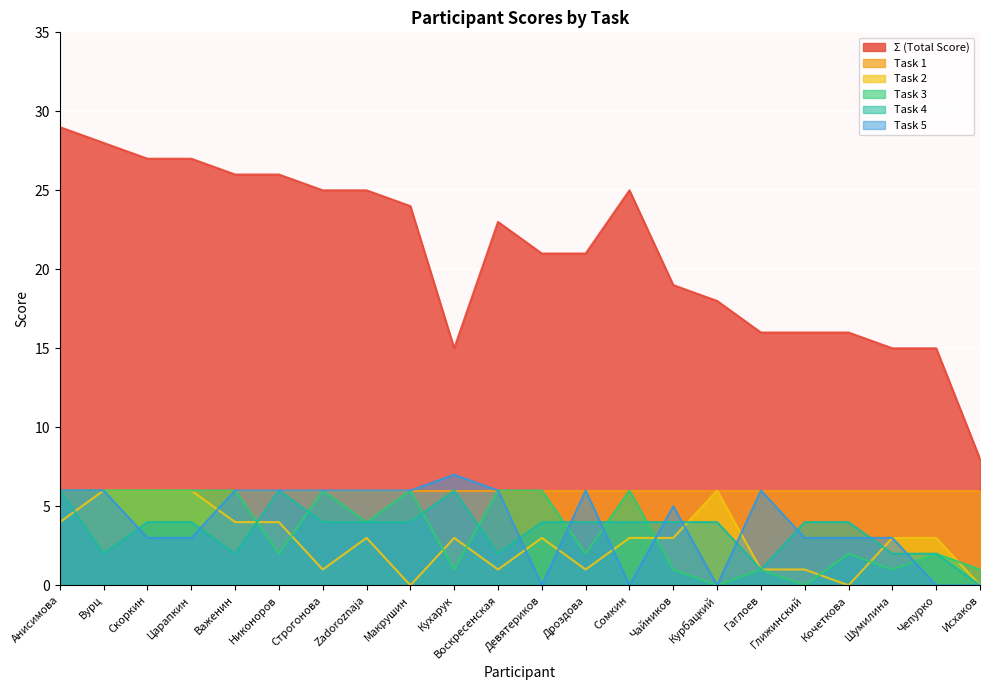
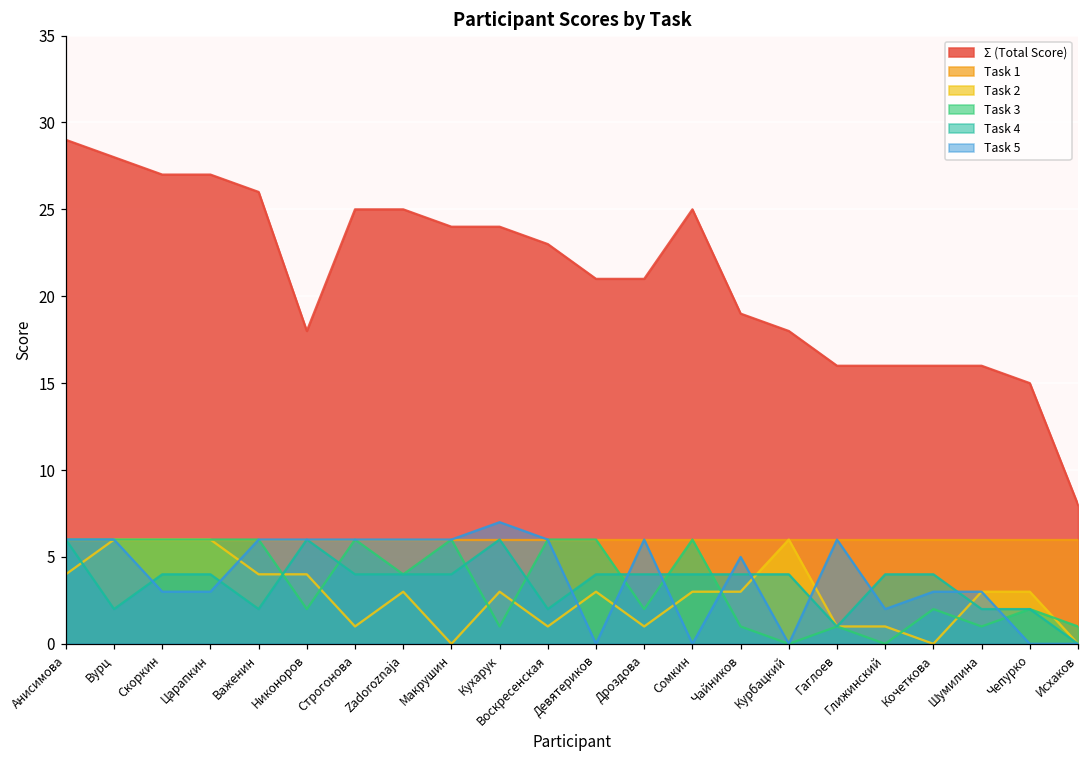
  {
    "Σ (Total Score)": {
      "Анисимова": 29,
      "Вурц": 28,
      "Скоркин": 27,
      "Царапкин": 27,
      "Важенин": 26,
-     "Никоноров": 26,
+     "Никоноров": 18,
      "Строгонова": 25,
      "Zadoroznaja": 25,
      "Макрушин": 24,
-     "Кухарук": 15,
+     "Кухарук": 24,
      "Воскресенская": 23,
      "Девятериков": 21,
      "Дроздова": 21,
      "Сомкин": 25,
      "Чайников": 19,
      "Курбацкий": 18,
      "Гаглоев": 16,
      "Глижинский": 16,
      "Кочеткова": 16,
-     "Шумилина": 15,
+     "Шумилина": 16,
      "Чепурко": 15,
      "Исхаков": 8
    },
    "Task 5": {
      "Скоркин": 3,
      "Царапкин": 3,
      "Кухарук": 7,
      "Девятериков": 0,
      "Сомкин": 0,
      "Чайников": 5,
-     "Глижинский": 3,
+     "Глижинский": 2,
      "Кочеткова": 3,
      "Чепурко": 0
    }
  }
